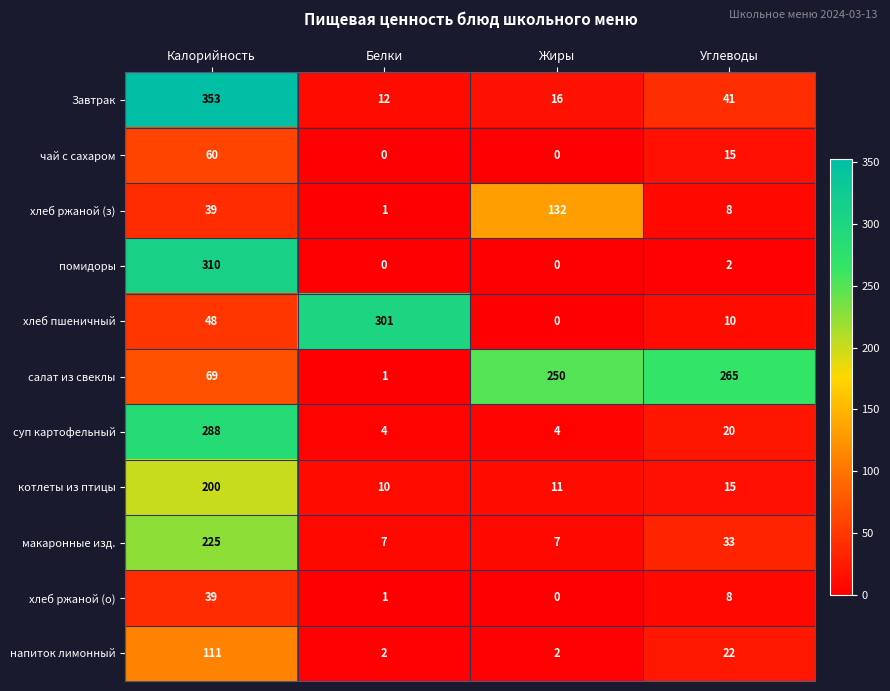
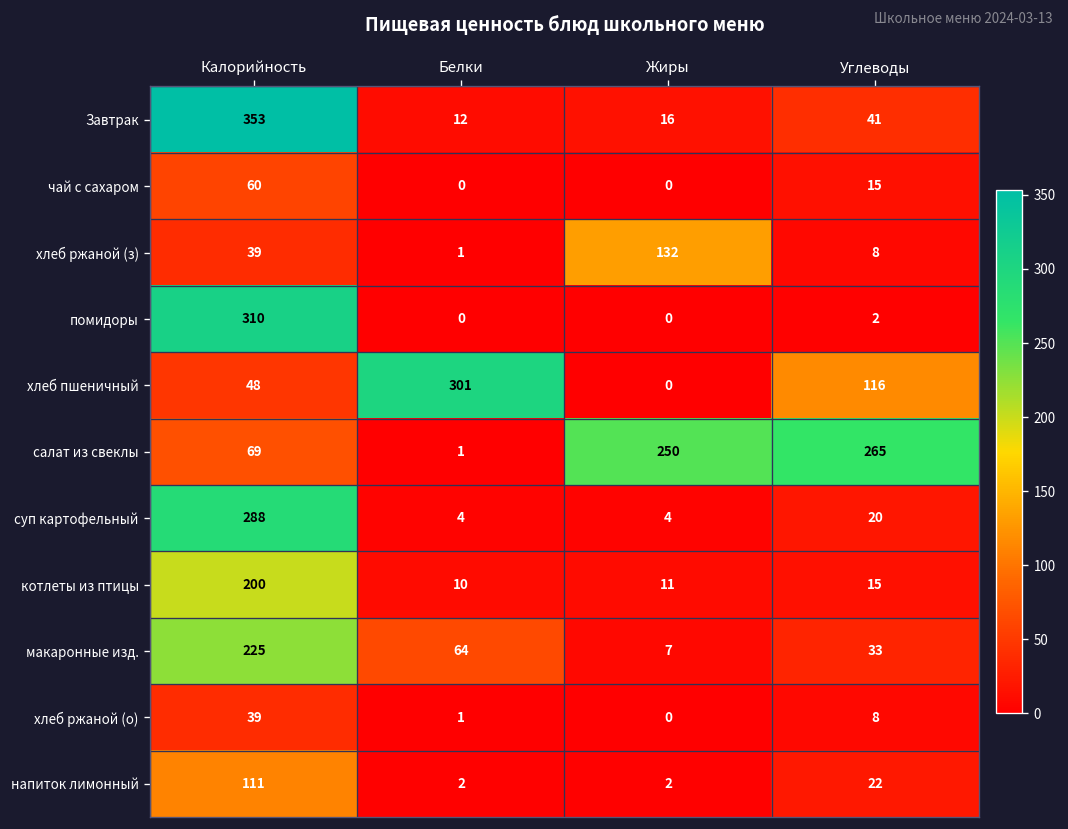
  {
    "Завтрак": {
      "Калорийность": 353,
      "Белки": 12,
      "Жиры": 16,
      "Углеводы": 41
    },
    "чай с сахаром": {
      "Калорийность": 60,
      "Белки": 0,
      "Жиры": 0,
      "Углеводы": 15
    },
    "хлеб ржаной (з)": {
      "Калорийность": 39,
      "Белки": 1,
      "Жиры": 132,
      "Углеводы": 8
    },
    "помидоры": {
      "Калорийность": 310,
      "Белки": 0,
      "Жиры": 0,
      "Углеводы": 2
    },
    "хлеб пшеничный": {
      "Калорийность": 48,
      "Белки": 301,
      "Жиры": 0,
-     "Углеводы": 10
+     "Углеводы": 116
    },
    "салат из свеклы": {
      "Калорийность": 69,
      "Белки": 1,
      "Жиры": 250,
      "Углеводы": 265
    },
    "суп картофельный": {
      "Калорийность": 288,
      "Белки": 4,
      "Жиры": 4,
      "Углеводы": 20
    },
    "котлеты из птицы": {
      "Калорийность": 200,
      "Белки": 10,
      "Жиры": 11,
      "Углеводы": 15
    },
    "макаронные изд.": {
      "Калорийность": 225,
-     "Белки": 7,
+     "Белки": 64,
      "Жиры": 7,
      "Углеводы": 33
    },
    "хлеб ржаной (о)": {
      "Калорийность": 39,
      "Белки": 1,
      "Жиры": 0,
      "Углеводы": 8
    },
    "напиток лимонный": {
      "Калорийность": 111,
      "Белки": 2,
      "Жиры": 2,
      "Углеводы": 22
    }
  }
